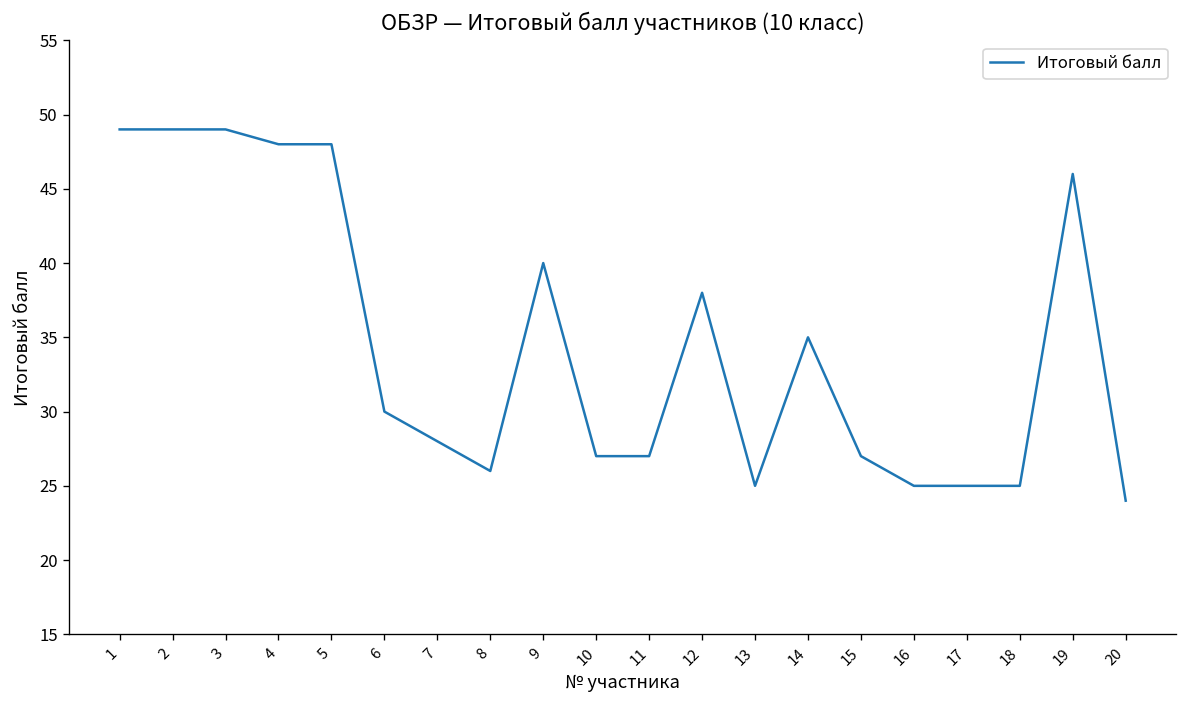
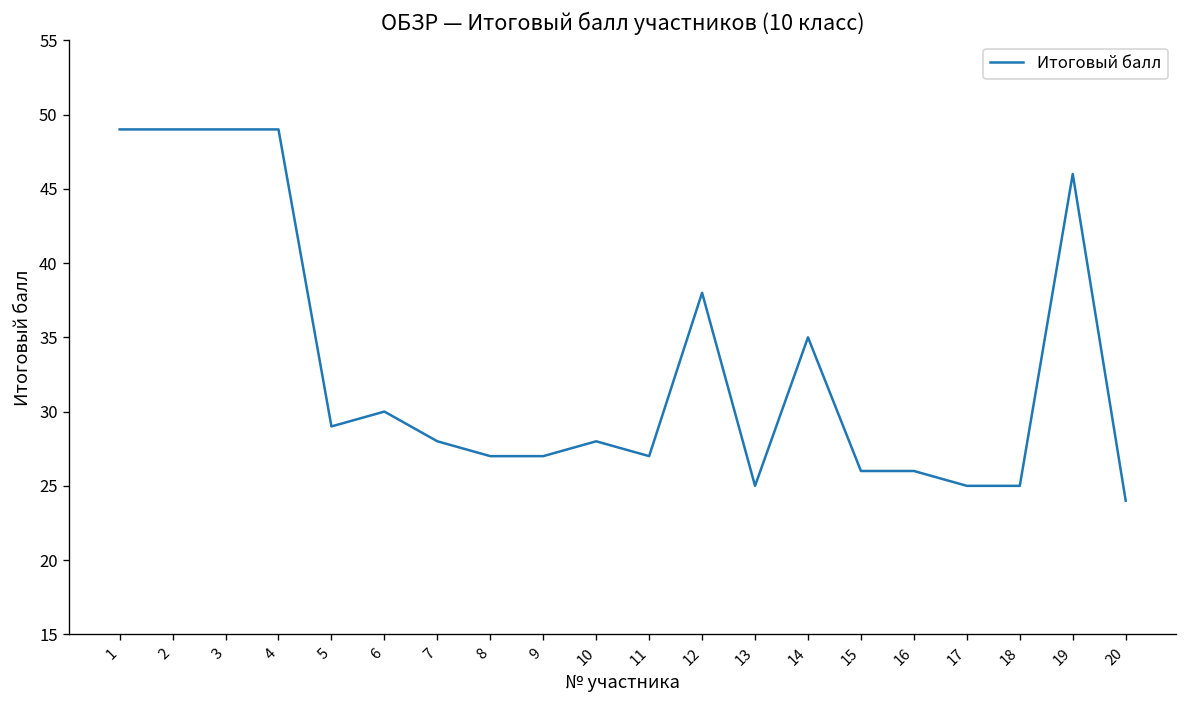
  {
    "1": 49,
    "2": 49,
    "3": 49,
-   "4": 48,
-   "5": 48,
+   "4": 49,
+   "5": 29,
    "6": 30,
    "7": 28,
-   "8": 26,
-   "9": 40,
-   "10": 27,
+   "8": 27,
+   "9": 27,
+   "10": 28,
    "11": 27,
    "12": 38,
    "13": 25,
    "14": 35,
-   "15": 27,
-   "16": 25,
+   "15": 26,
+   "16": 26,
    "17": 25,
    "18": 25,
    "19": 46,
    "20": 24
  }
